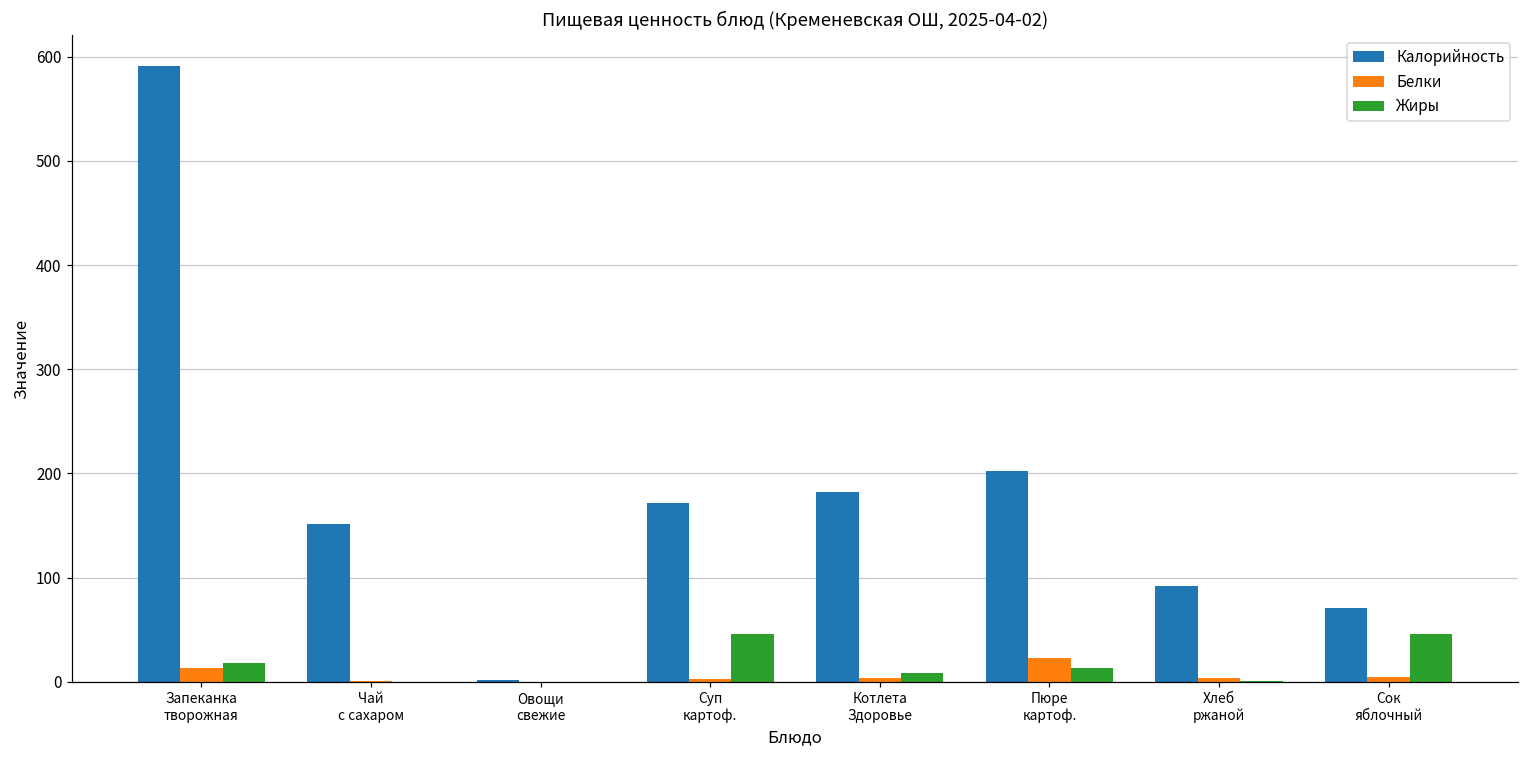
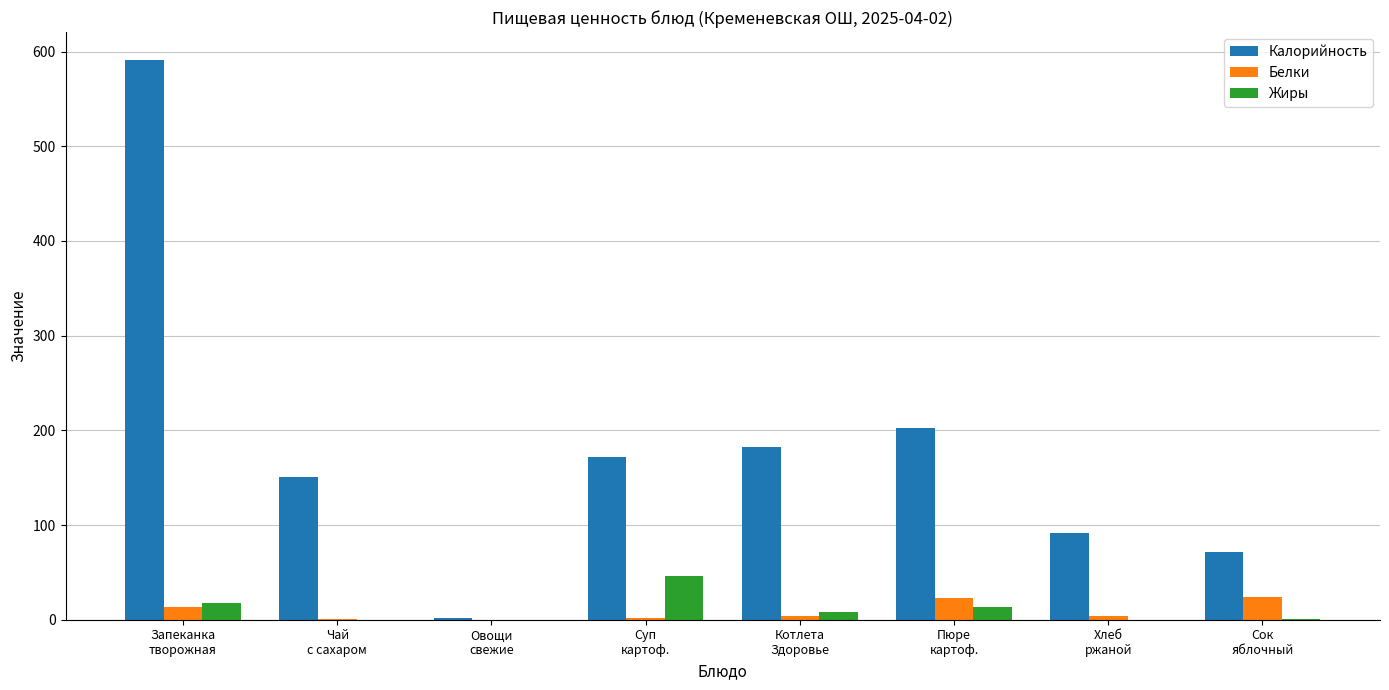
  {
    "Калорийность": {
      "Запеканка творожная": 590,
      "Чай с сахаром": 150,
      "Суп картоф.": 170,
      "Котлета Здоровье": 180,
      "Пюре картоф.": 200,
      "Хлеб ржаной": 90,
      "Сок яблочный": 70
    },
    "Белки": {
      "Запеканка творожная": 10,
      "Котлета Здоровье": 0,
      "Пюре картоф.": 20,
      "Хлеб ржаной": 0,
-     "Сок яблочный": 0
+     "Сок яблочный": 20
    },
    "Жиры": {
      "Запеканка творожная": 20,
      "Чай с сахаром": 0,
      "Овощи свежие": 0,
      "Суп картоф.": 50,
      "Котлета Здоровье": 10,
      "Пюре картоф.": 10,
-     "Сок яблочный": 50
+     "Сок яблочный": 0
    }
  }
